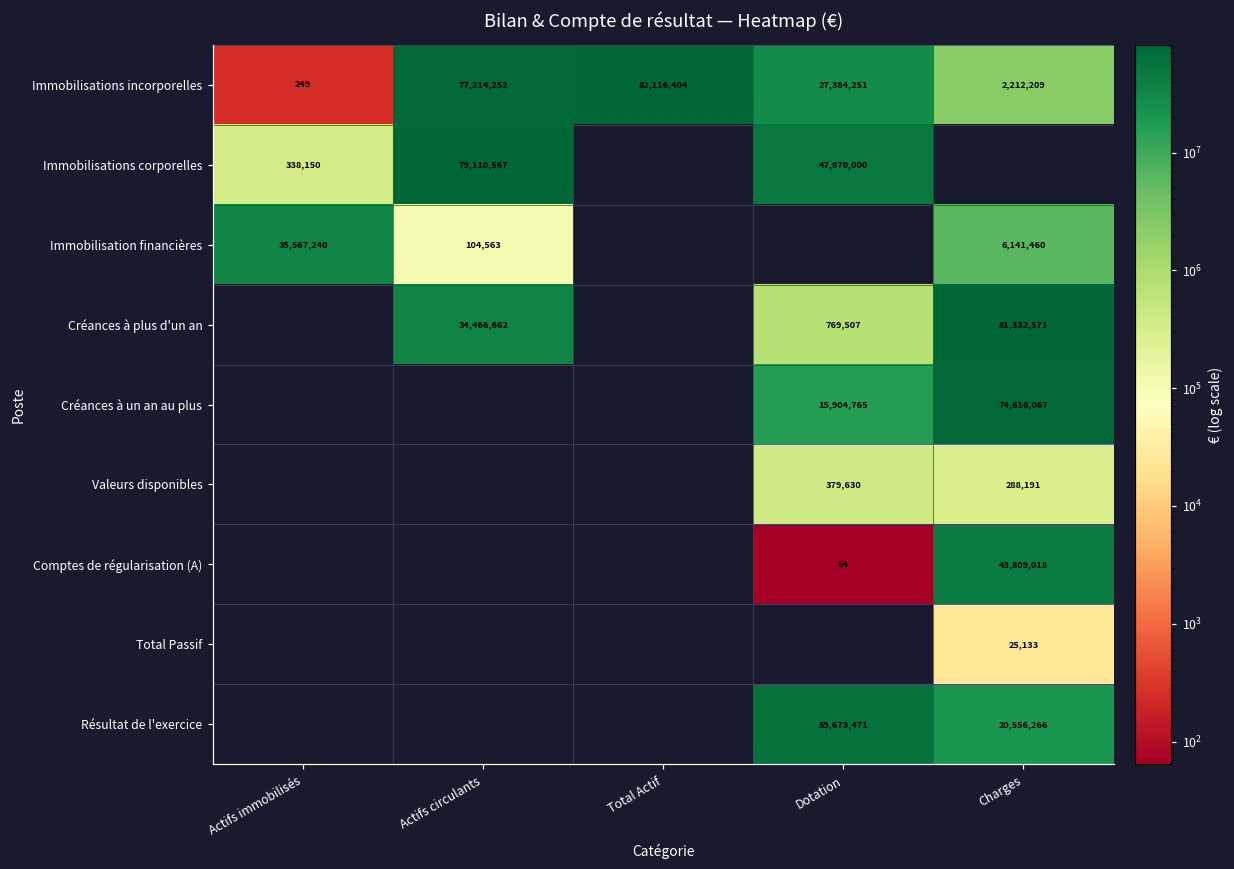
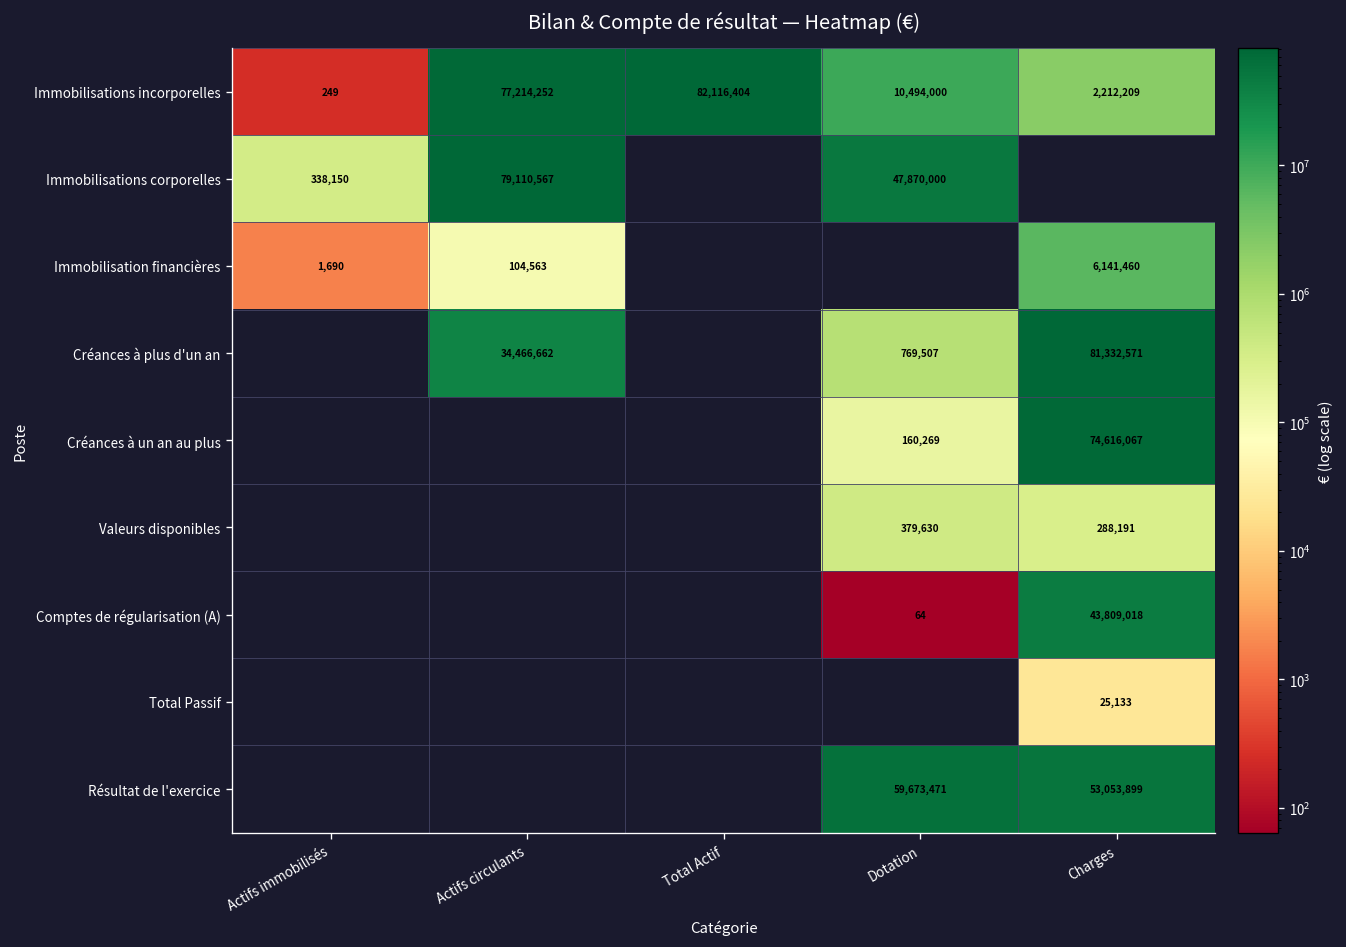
  {
    "Immobilisations incorporelles": {
      "Actifs immobilisés": "249",
      "Actifs circulants": "77,214,252",
      "Total Actif": "82,116,404",
-     "Dotation": "27,384,251",
+     "Dotation": "10,494,000",
      "Charges": "2,212,209"
    },
    "Immobilisations corporelles": {
      "Actifs immobilisés": "338,150",
      "Actifs circulants": "79,110,567",
      "Dotation": "47,870,000"
    },
    "Immobilisation financières": {
-     "Actifs immobilisés": "35,567,240",
+     "Actifs immobilisés": "1,690",
      "Actifs circulants": "104,563",
      "Charges": "6,141,460"
    },
    "Créances à plus d'un an": {
      "Actifs circulants": "34,466,662",
      "Dotation": "769,507",
      "Charges": "81,332,571"
    },
    "Créances à un an au plus": {
-     "Dotation": "15,904,765",
+     "Dotation": "160,269",
      "Charges": "74,616,067"
    },
    "Valeurs disponibles": {
      "Dotation": "379,630",
      "Charges": "288,191"
    },
    "Comptes de régularisation (A)": {
      "Dotation": "64",
      "Charges": "43,809,018"
    },
    "Total Passif": {
      "Charges": "25,133"
    },
    "Résultat de l'exercice": {
      "Dotation": "59,673,471",
-     "Charges": "20,556,266"
+     "Charges": "53,053,899"
    }
  }
